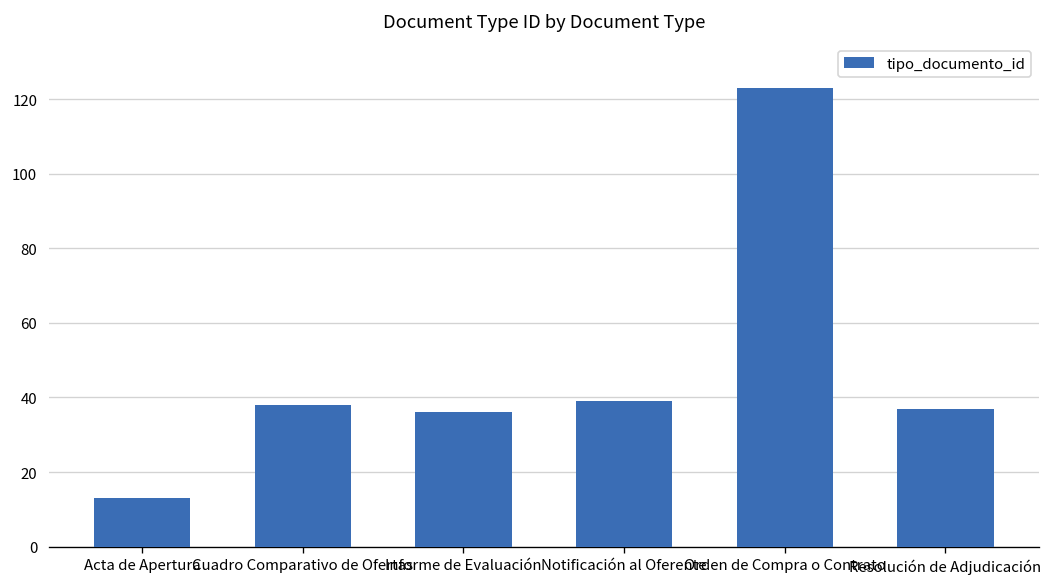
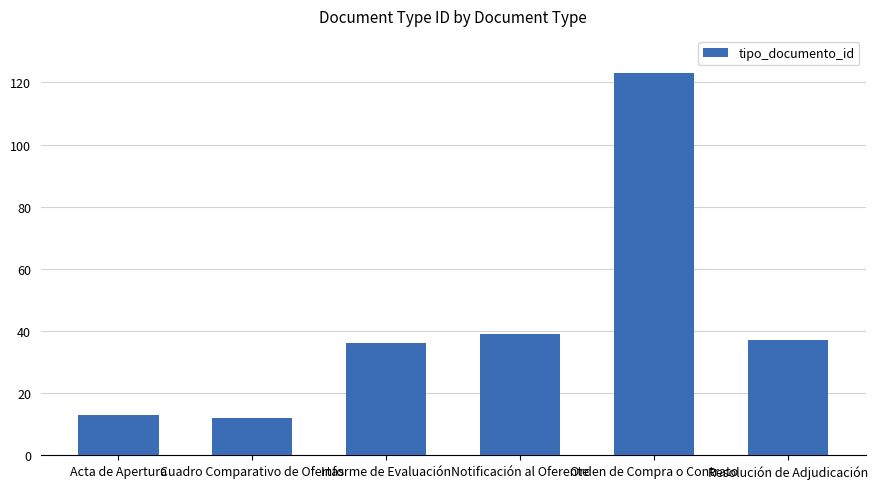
  {
    "Acta de Apertura": 13,
-   "Cuadro Comparativo de Ofertas": 38,
+   "Cuadro Comparativo de Ofertas": 12,
    "Notificación al Oferente": 39
  }
